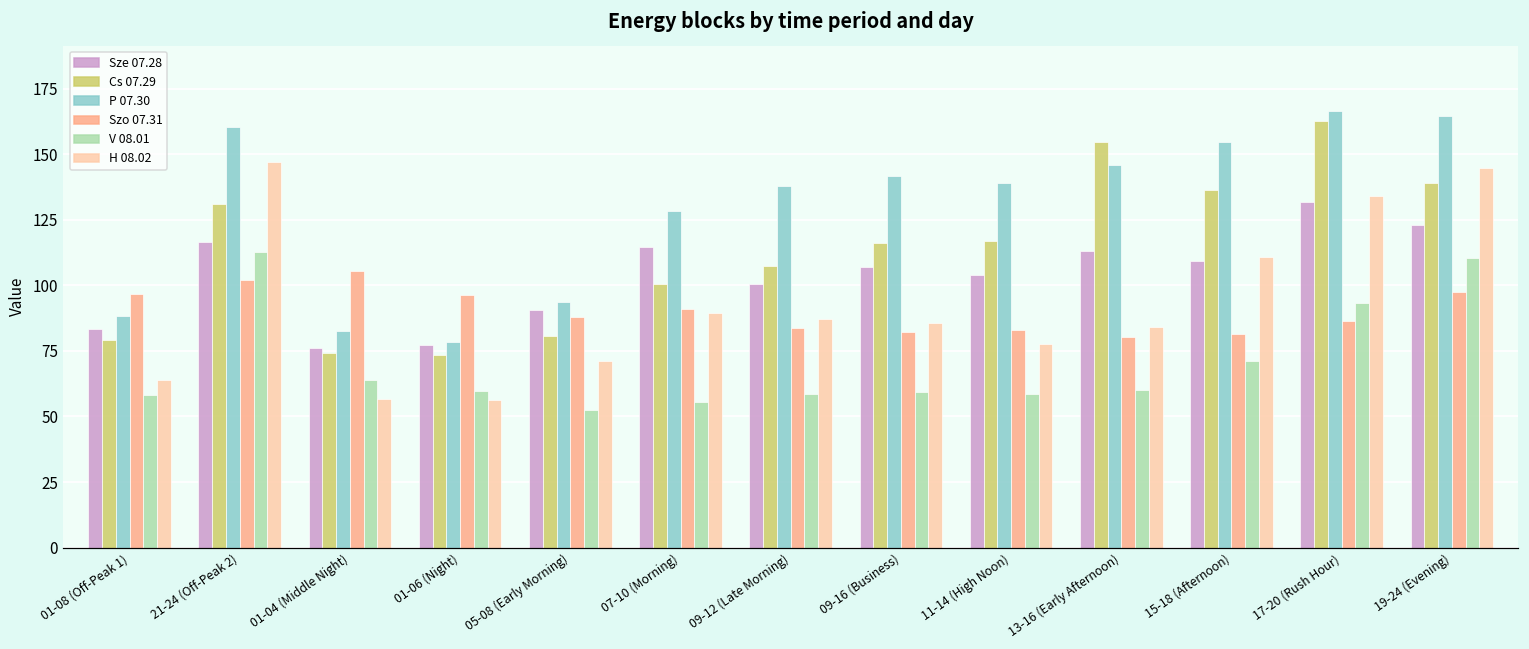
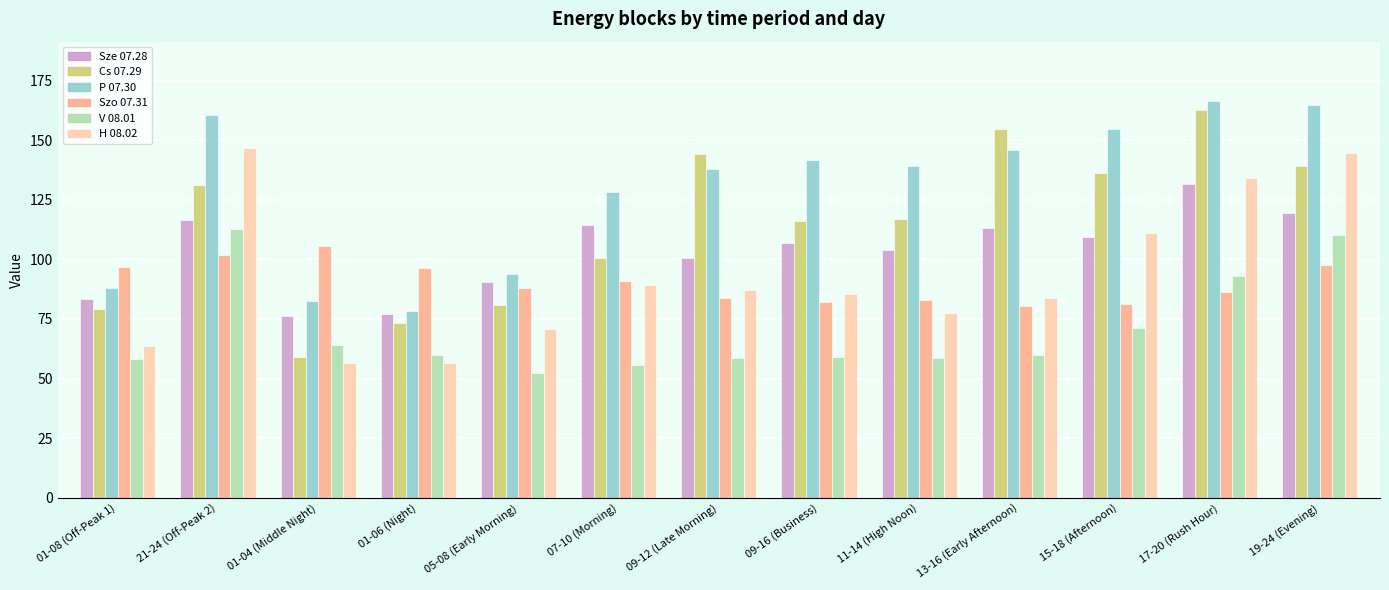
  {
    "Sze 07.28": {
      "01-08 (Off-Peak 1)": 83,
      "21-24 (Off-Peak 2)": 116,
      "01-04 (Middle Night)": 76,
      "01-06 (Night)": 77,
      "05-08 (Early Morning)": 91,
      "07-10 (Morning)": 114,
      "09-12 (Late Morning)": 101,
      "09-16 (Business)": 107,
      "11-14 (High Noon)": 104,
      "13-16 (Early Afternoon)": 113,
      "15-18 (Afternoon)": 109,
      "17-20 (Rush Hour)": 132,
-     "19-24 (Evening)": 123
+     "19-24 (Evening)": 119
    },
    "Cs 07.29": {
      "01-08 (Off-Peak 1)": 79,
      "21-24 (Off-Peak 2)": 131,
-     "01-04 (Middle Night)": 74,
+     "01-04 (Middle Night)": 59,
      "01-06 (Night)": 73,
      "05-08 (Early Morning)": 81,
      "07-10 (Morning)": 100,
-     "09-12 (Late Morning)": 107,
+     "09-12 (Late Morning)": 144,
      "09-16 (Business)": 116,
      "11-14 (High Noon)": 117,
      "13-16 (Early Afternoon)": 155,
      "15-18 (Afternoon)": 136,
      "17-20 (Rush Hour)": 163,
      "19-24 (Evening)": 139
    }
  }
